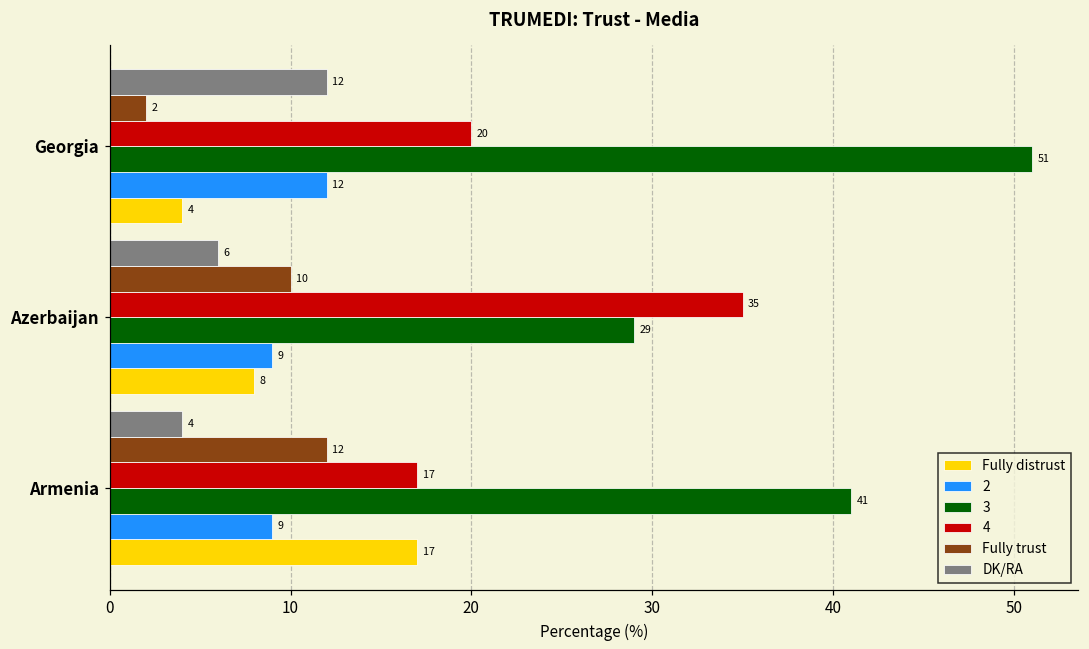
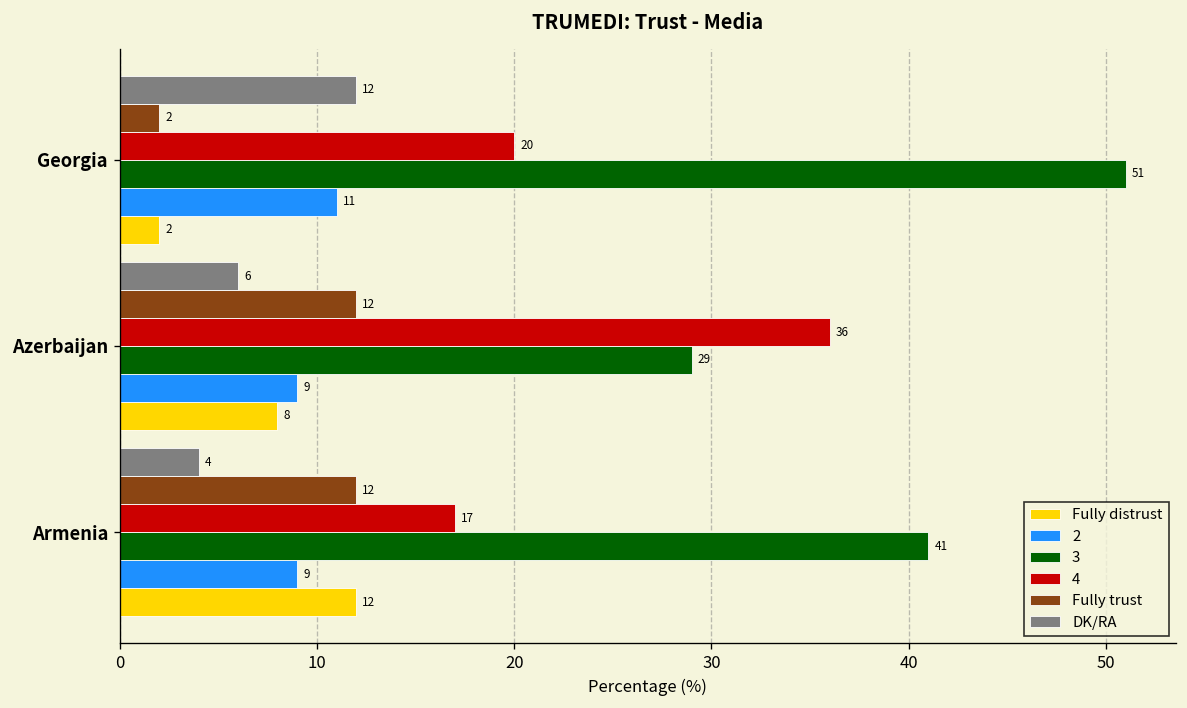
  {
    "Fully distrust": {
-     "Georgia": 4,
+     "Georgia": 2,
      "Azerbaijan": 8,
-     "Armenia": 17
+     "Armenia": 12
    },
    "2": {
-     "Georgia": 12,
+     "Georgia": 11,
      "Azerbaijan": 9,
      "Armenia": 9
    },
    "3": {
      "Georgia": 51,
      "Azerbaijan": 29,
      "Armenia": 41
    },
    "4": {
      "Georgia": 20,
-     "Azerbaijan": 35,
+     "Azerbaijan": 36,
      "Armenia": 17
    },
    "Fully trust": {
      "Georgia": 2,
-     "Azerbaijan": 10,
+     "Azerbaijan": 12,
      "Armenia": 12
    },
    "DK/RA": {
      "Georgia": 12,
      "Azerbaijan": 6,
      "Armenia": 4
    }
  }
